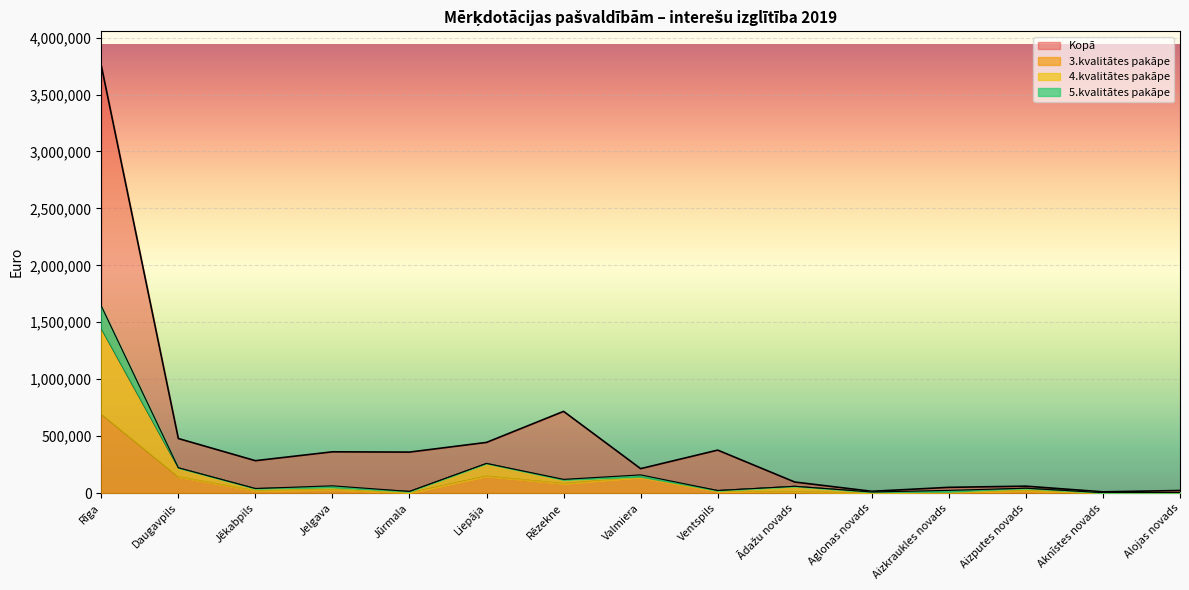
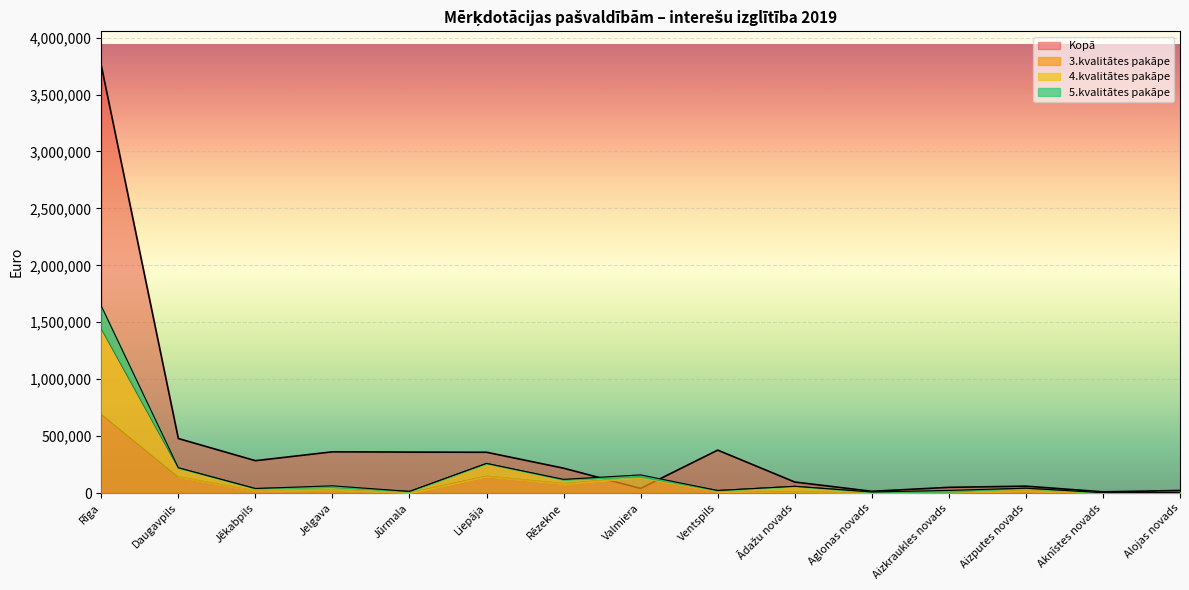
  {
    "Kopā": {
      "Rīga": "3,750,000",
      "Daugavpils": "480,000",
      "Jēkabpils": "280,000",
      "Jelgava": "360,000",
      "Jūrmala": "360,000",
-     "Liepāja": "440,000",
-     "Rēzekne": "720,000",
-     "Valmiera": "210,000",
+     "Liepāja": "360,000",
+     "Rēzekne": "220,000",
+     "Valmiera": "40,000",
      "Ventspils": "380,000",
      "Ādažu novads": "100,000",
      "Aizkraukles novads": "50,000"
    },
    "5.kvalitātes pakāpe": {
      "Rīga": "200,000"
    }
  }
